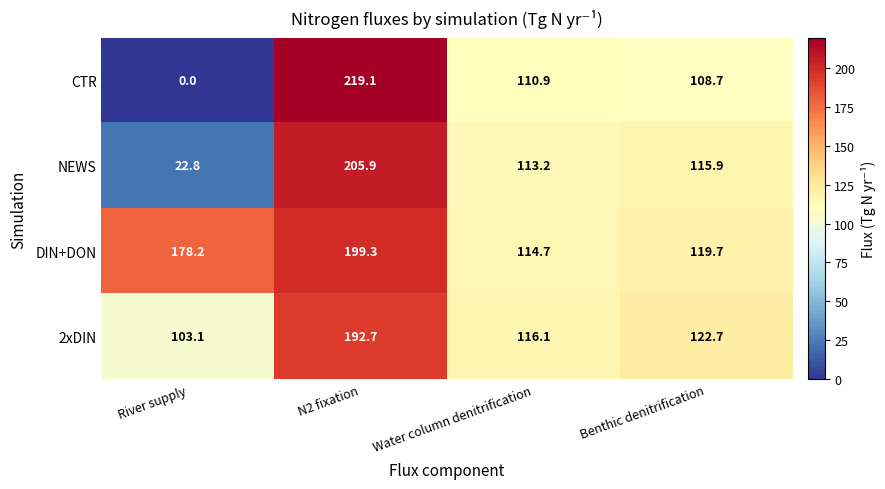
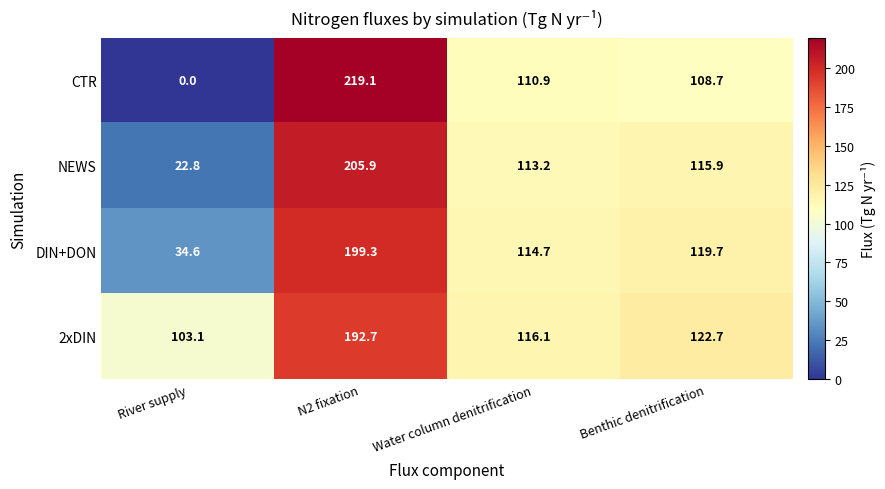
  {
    "CTR": {
      "River supply": 0.0,
      "N2 fixation": 219.1,
      "Water column denitrification": 110.9,
      "Benthic denitrification": 108.7
    },
    "NEWS": {
      "River supply": 22.8,
      "N2 fixation": 205.9,
      "Water column denitrification": 113.2,
      "Benthic denitrification": 115.9
    },
    "DIN+DON": {
-     "River supply": 178.2,
+     "River supply": 34.6,
      "N2 fixation": 199.3,
      "Water column denitrification": 114.7,
      "Benthic denitrification": 119.7
    },
    "2xDIN": {
      "River supply": 103.1,
      "N2 fixation": 192.7,
      "Water column denitrification": 116.1,
      "Benthic denitrification": 122.7
    }
  }
